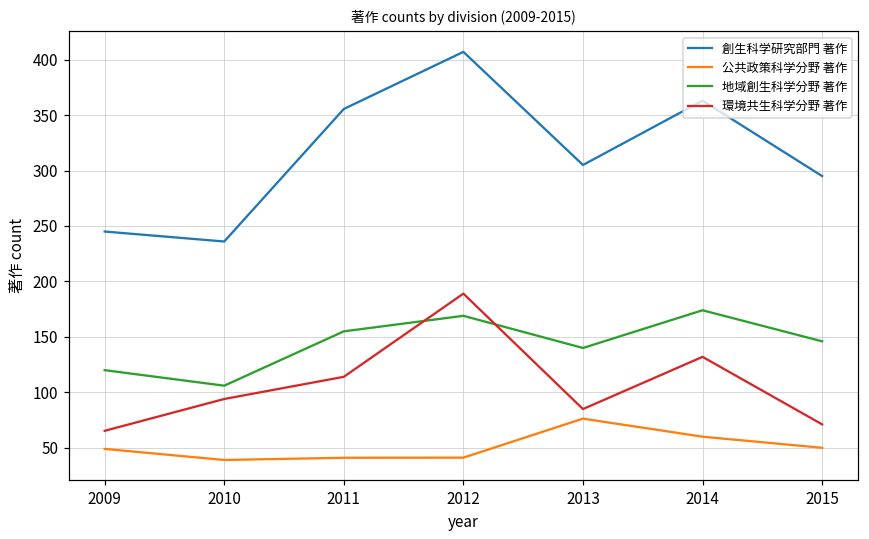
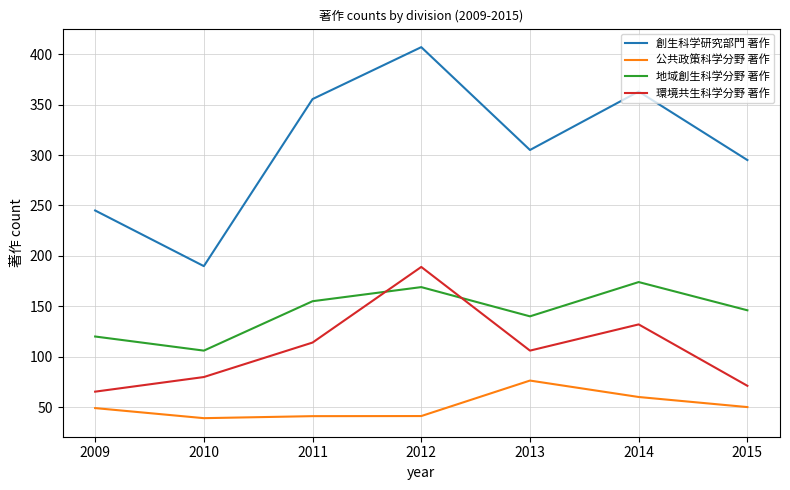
  {
    "創生科学研究部門 著作": {
      "2009": 245,
-     "2010": 236,
+     "2010": 190,
      "2011": 356,
      "2012": 407,
      "2013": 305,
      "2015": 295
    },
    "公共政策科学分野 著作": {
      "2009": 49,
      "2010": 39,
      "2011": 41,
      "2012": 41,
      "2013": 76,
      "2014": 60,
      "2015": 50
    },
    "地域創生科学分野 著作": {
      "2009": 120,
      "2010": 106,
      "2011": 155,
      "2012": 169,
      "2013": 140,
      "2014": 174,
      "2015": 146
    },
    "環境共生科学分野 著作": {
      "2009": 65,
-     "2010": 94,
+     "2010": 80,
      "2011": 114,
      "2012": 189,
-     "2013": 85,
+     "2013": 106,
      "2014": 132,
      "2015": 71
    }
  }
